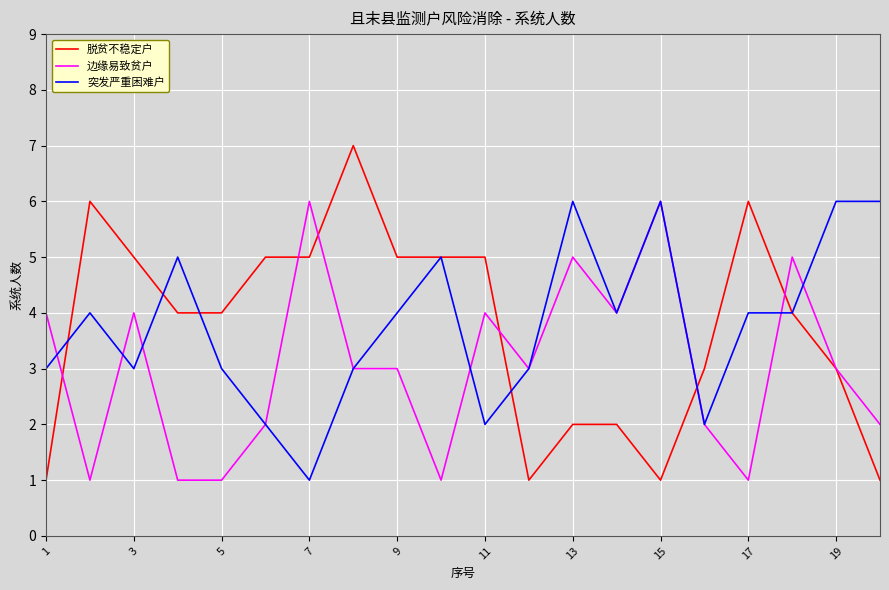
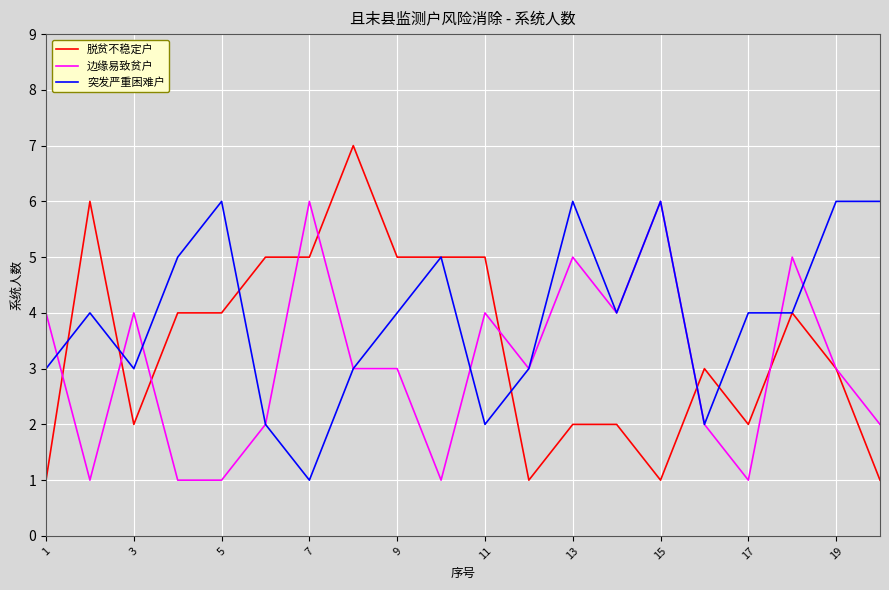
  {
    "脱贫不稳定户": {
      "1": 1,
-     "3": 5,
+     "3": 2,
      "5": 4,
      "7": 5,
      "9": 5,
      "11": 5,
      "13": 2,
      "15": 1,
-     "17": 6
+     "17": 2
    },
    "边缘易致贫户": {
      "1": 4,
      "3": 4,
      "5": 1,
      "7": 6,
      "9": 3,
      "11": 4,
      "13": 5,
      "17": 1
    },
    "突发严重困难户": {
      "1": 3,
      "3": 3,
-     "5": 3,
+     "5": 6,
      "7": 1,
      "9": 4,
      "11": 2,
      "13": 6,
      "17": 4,
      "19": 6
    }
  }
